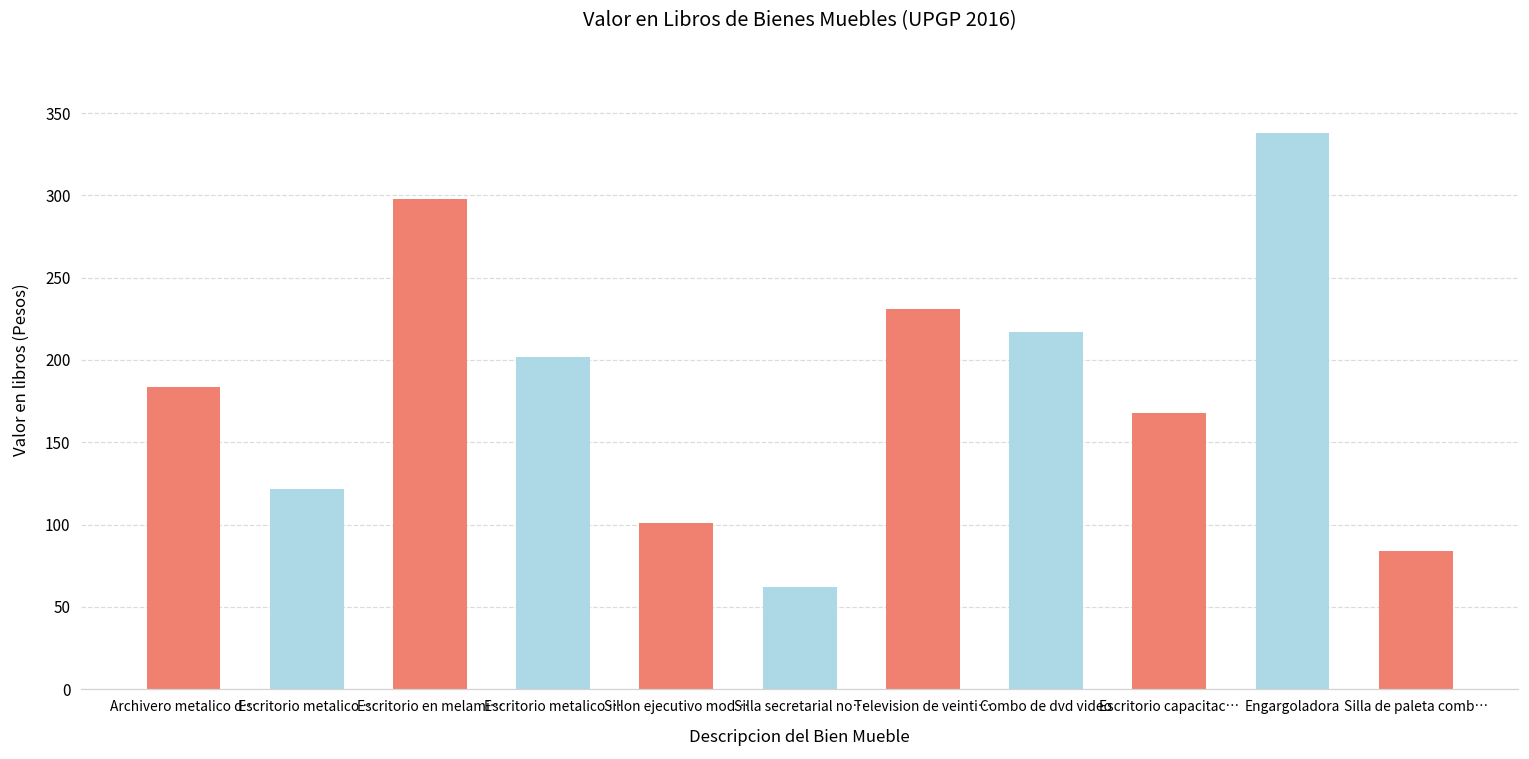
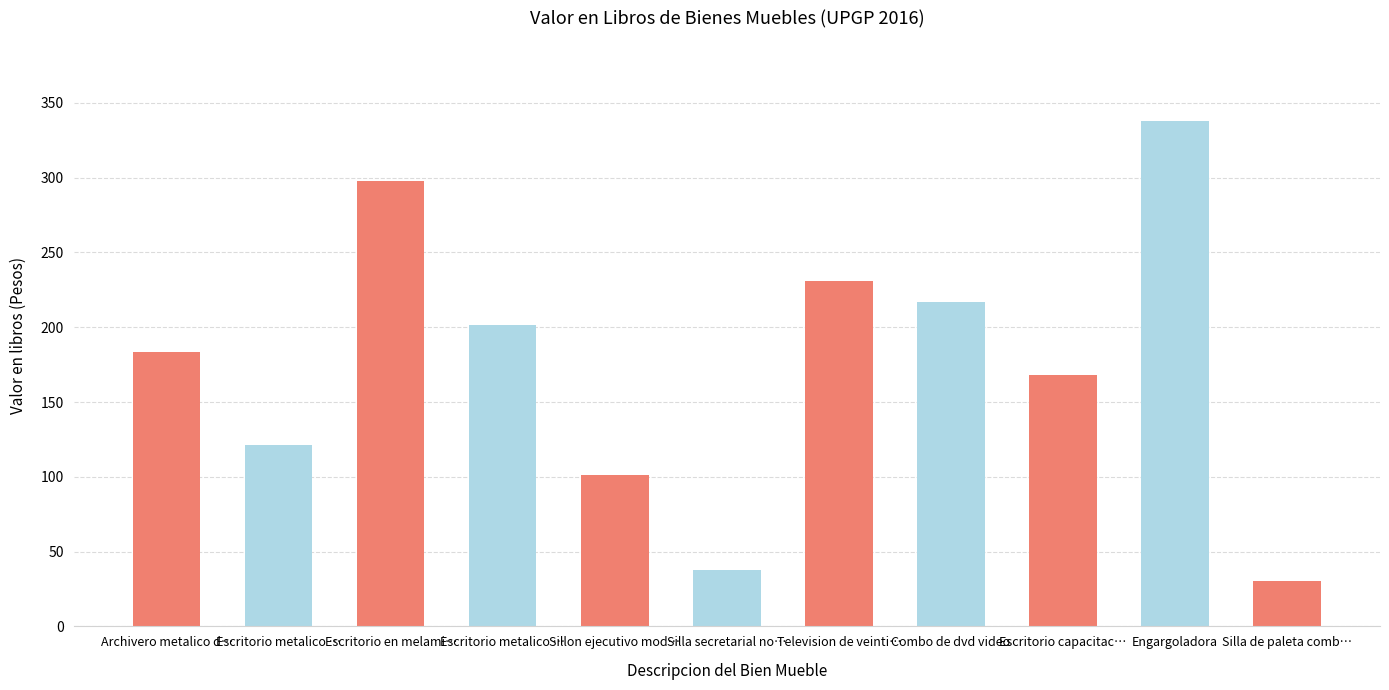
  {
    "Archivero metalico d…": 183,
    "Escritorio en melami…": 298,
    "Sillon ejecutivo mod…": 101,
-   "Silla secretarial no…": 62,
+   "Silla secretarial no…": 38,
    "Television de veinti…": 231,
    "Combo de dvd video": 217,
    "Escritorio capacitac…": 168,
    "Engargoladora": 338,
-   "Silla de paleta comb…": 84
+   "Silla de paleta comb…": 31
  }
